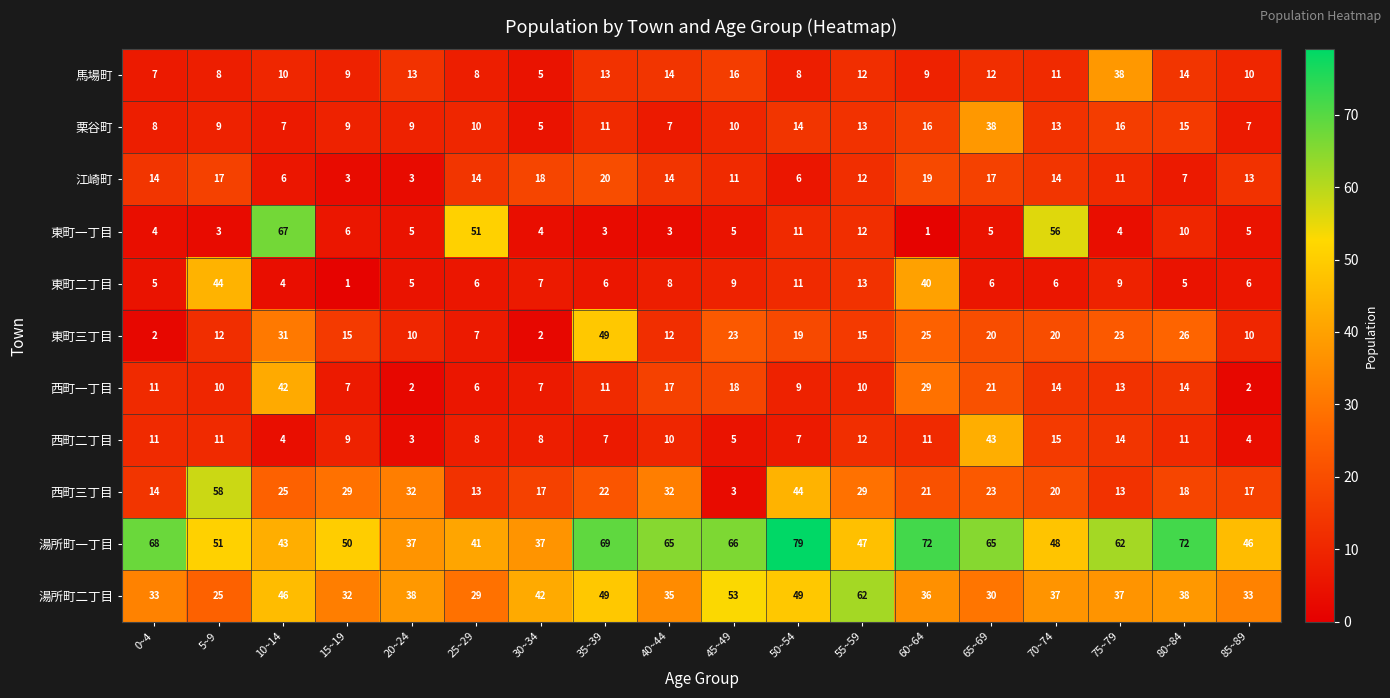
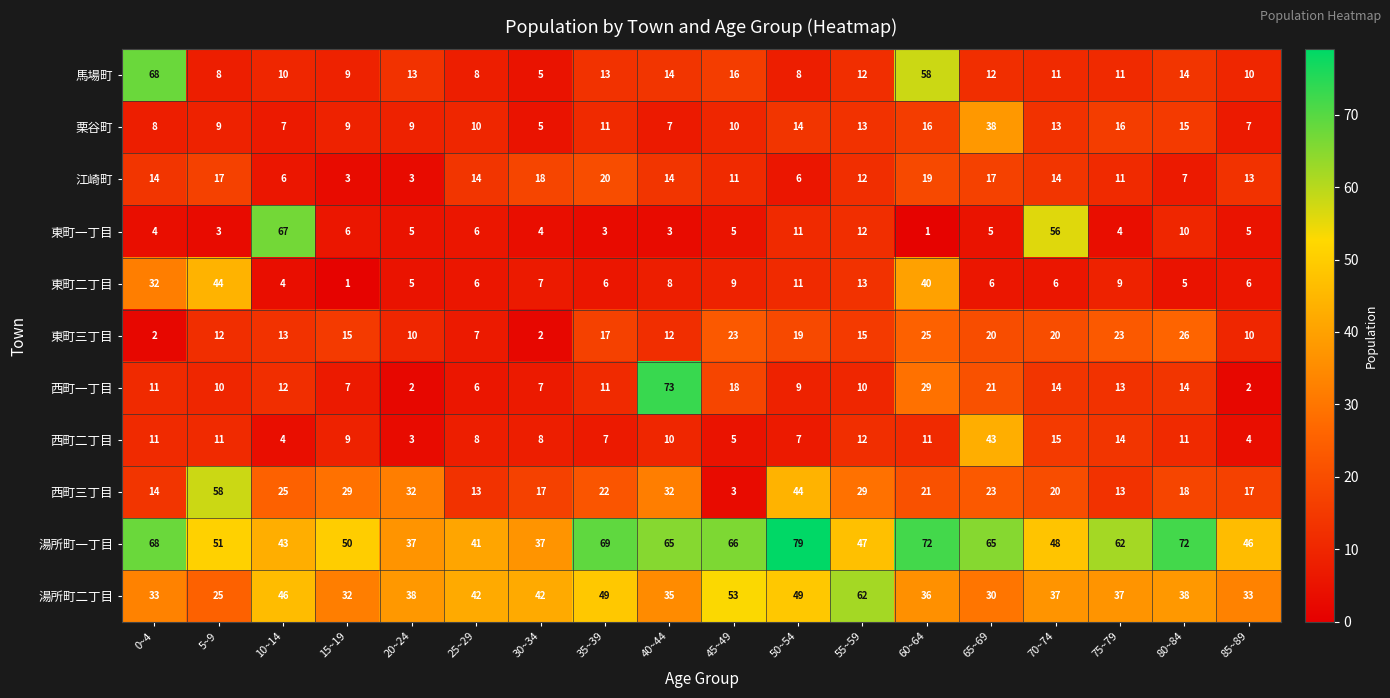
  {
    "馬場町": {
-     "0~4": 7,
+     "0~4": 68,
      "5~9": 8,
      "10~14": 10,
      "15~19": 9,
      "20~24": 13,
      "25~29": 8,
      "30~34": 5,
      "35~39": 13,
      "40~44": 14,
      "45~49": 16,
      "50~54": 8,
      "55~59": 12,
-     "60~64": 9,
+     "60~64": 58,
      "65~69": 12,
      "70~74": 11,
-     "75~79": 38,
+     "75~79": 11,
      "80~84": 14,
      "85~89": 10
    },
    "栗谷町": {
      "0~4": 8,
      "5~9": 9,
      "10~14": 7,
      "15~19": 9,
      "20~24": 9,
      "25~29": 10,
      "30~34": 5,
      "35~39": 11,
      "40~44": 7,
      "45~49": 10,
      "50~54": 14,
      "55~59": 13,
      "60~64": 16,
      "65~69": 38,
      "70~74": 13,
      "75~79": 16,
      "80~84": 15,
      "85~89": 7
    },
    "江崎町": {
      "0~4": 14,
      "5~9": 17,
      "10~14": 6,
      "15~19": 3,
      "20~24": 3,
      "25~29": 14,
      "30~34": 18,
      "35~39": 20,
      "40~44": 14,
      "45~49": 11,
      "50~54": 6,
      "55~59": 12,
      "60~64": 19,
      "65~69": 17,
      "70~74": 14,
      "75~79": 11,
      "80~84": 7,
      "85~89": 13
    },
    "東町一丁目": {
      "0~4": 4,
      "5~9": 3,
      "10~14": 67,
      "15~19": 6,
      "20~24": 5,
-     "25~29": 51,
+     "25~29": 6,
      "30~34": 4,
      "35~39": 3,
      "40~44": 3,
      "45~49": 5,
      "50~54": 11,
      "55~59": 12,
      "60~64": 1,
      "65~69": 5,
      "70~74": 56,
      "75~79": 4,
      "80~84": 10,
      "85~89": 5
    },
    "東町二丁目": {
-     "0~4": 5,
+     "0~4": 32,
      "5~9": 44,
      "10~14": 4,
      "15~19": 1,
      "20~24": 5,
      "25~29": 6,
      "30~34": 7,
      "35~39": 6,
      "40~44": 8,
      "45~49": 9,
      "50~54": 11,
      "55~59": 13,
      "60~64": 40,
      "65~69": 6,
      "70~74": 6,
      "75~79": 9,
      "80~84": 5,
      "85~89": 6
    },
    "東町三丁目": {
      "0~4": 2,
      "5~9": 12,
-     "10~14": 31,
+     "10~14": 13,
      "15~19": 15,
      "20~24": 10,
      "25~29": 7,
      "30~34": 2,
-     "35~39": 49,
+     "35~39": 17,
      "40~44": 12,
      "45~49": 23,
      "50~54": 19,
      "55~59": 15,
      "60~64": 25,
      "65~69": 20,
      "70~74": 20,
      "75~79": 23,
      "80~84": 26,
      "85~89": 10
    },
    "西町一丁目": {
      "0~4": 11,
      "5~9": 10,
-     "10~14": 42,
+     "10~14": 12,
      "15~19": 7,
      "20~24": 2,
      "25~29": 6,
      "30~34": 7,
      "35~39": 11,
-     "40~44": 17,
+     "40~44": 73,
      "45~49": 18,
      "50~54": 9,
      "55~59": 10,
      "60~64": 29,
      "65~69": 21,
      "70~74": 14,
      "75~79": 13,
      "80~84": 14,
      "85~89": 2
    },
    "西町二丁目": {
      "0~4": 11,
      "5~9": 11,
      "10~14": 4,
      "15~19": 9,
      "20~24": 3,
      "25~29": 8,
      "30~34": 8,
      "35~39": 7,
      "40~44": 10,
      "45~49": 5,
      "50~54": 7,
      "55~59": 12,
      "60~64": 11,
      "65~69": 43,
      "70~74": 15,
      "75~79": 14,
      "80~84": 11,
      "85~89": 4
    },
    "西町三丁目": {
      "0~4": 14,
      "5~9": 58,
      "10~14": 25,
      "15~19": 29,
      "20~24": 32,
      "25~29": 13,
      "30~34": 17,
      "35~39": 22,
      "40~44": 32,
      "45~49": 3,
      "50~54": 44,
      "55~59": 29,
      "60~64": 21,
      "65~69": 23,
      "70~74": 20,
      "75~79": 13,
      "80~84": 18,
      "85~89": 17
    },
    "湯所町一丁目": {
      "0~4": 68,
      "5~9": 51,
      "10~14": 43,
      "15~19": 50,
      "20~24": 37,
      "25~29": 41,
      "30~34": 37,
      "35~39": 69,
      "40~44": 65,
      "45~49": 66,
      "50~54": 79,
      "55~59": 47,
      "60~64": 72,
      "65~69": 65,
      "70~74": 48,
      "75~79": 62,
      "80~84": 72,
      "85~89": 46
    },
    "湯所町二丁目": {
      "0~4": 33,
      "5~9": 25,
      "10~14": 46,
      "15~19": 32,
      "20~24": 38,
-     "25~29": 29,
+     "25~29": 42,
      "30~34": 42,
      "35~39": 49,
      "40~44": 35,
      "45~49": 53,
      "50~54": 49,
      "55~59": 62,
      "60~64": 36,
      "65~69": 30,
      "70~74": 37,
      "75~79": 37,
      "80~84": 38,
      "85~89": 33
    }
  }
